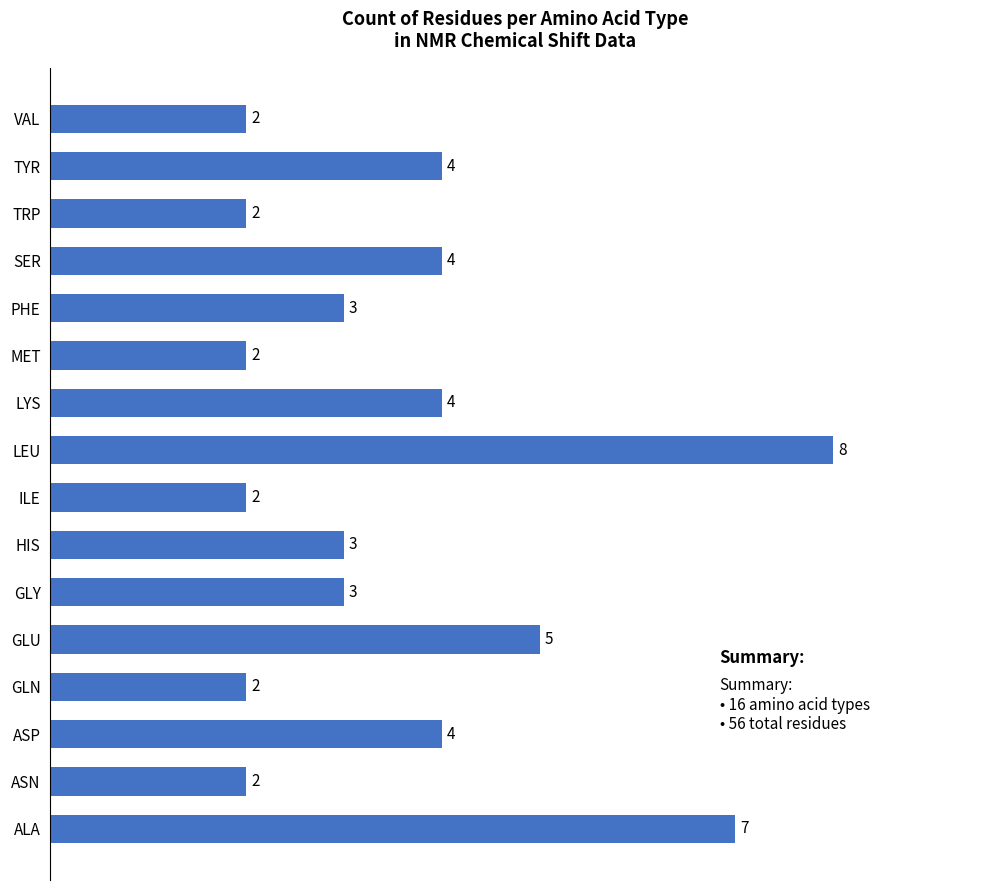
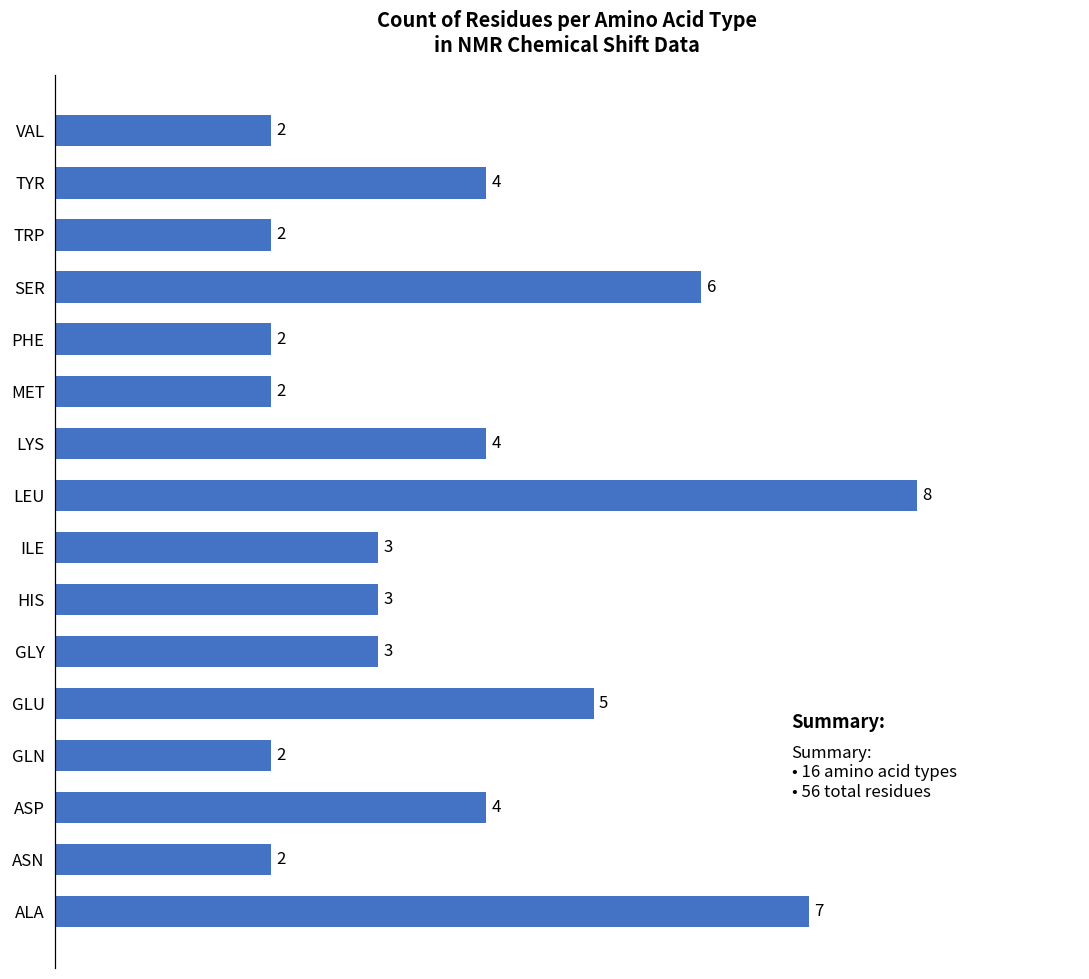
  {
    "VAL": 2,
    "TYR": 4,
    "TRP": 2,
-   "SER": 4,
-   "PHE": 3,
+   "SER": 6,
+   "PHE": 2,
    "MET": 2,
    "LYS": 4,
    "LEU": 8,
-   "ILE": 2,
+   "ILE": 3,
    "HIS": 3,
    "GLY": 3,
    "GLU": 5,
    "GLN": 2,
    "ASP": 4,
    "ASN": 2,
    "ALA": 7
  }
